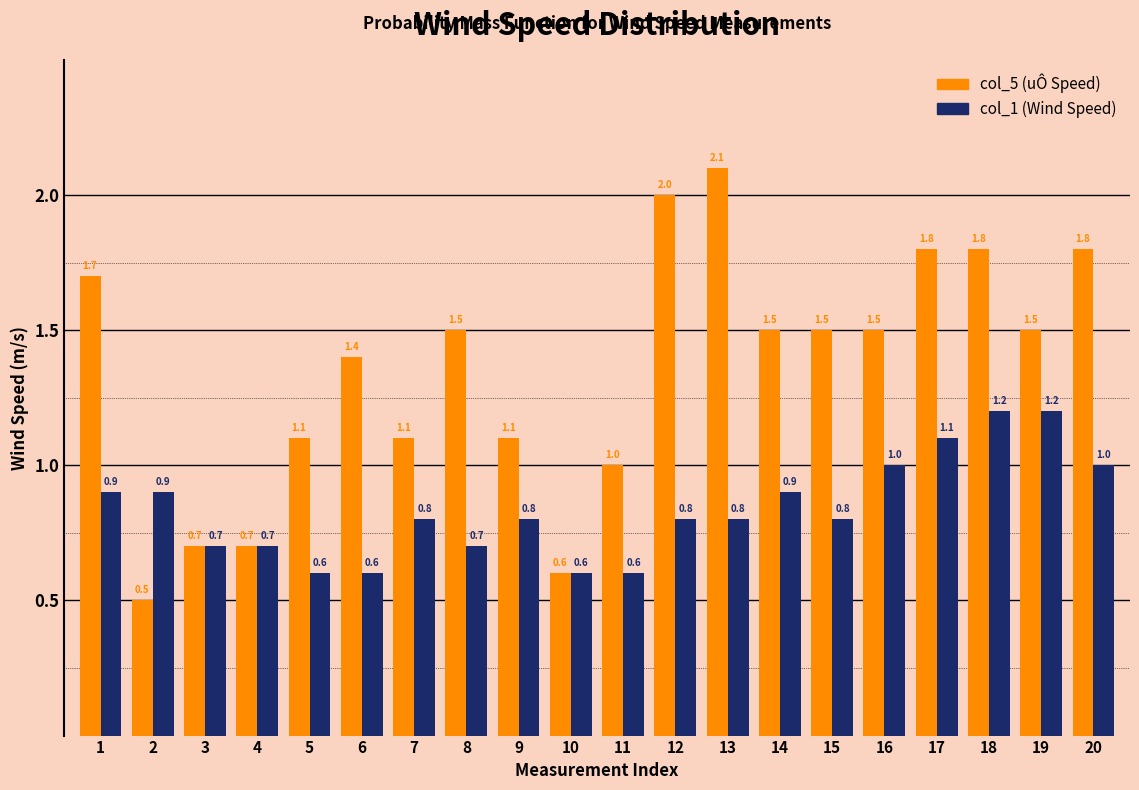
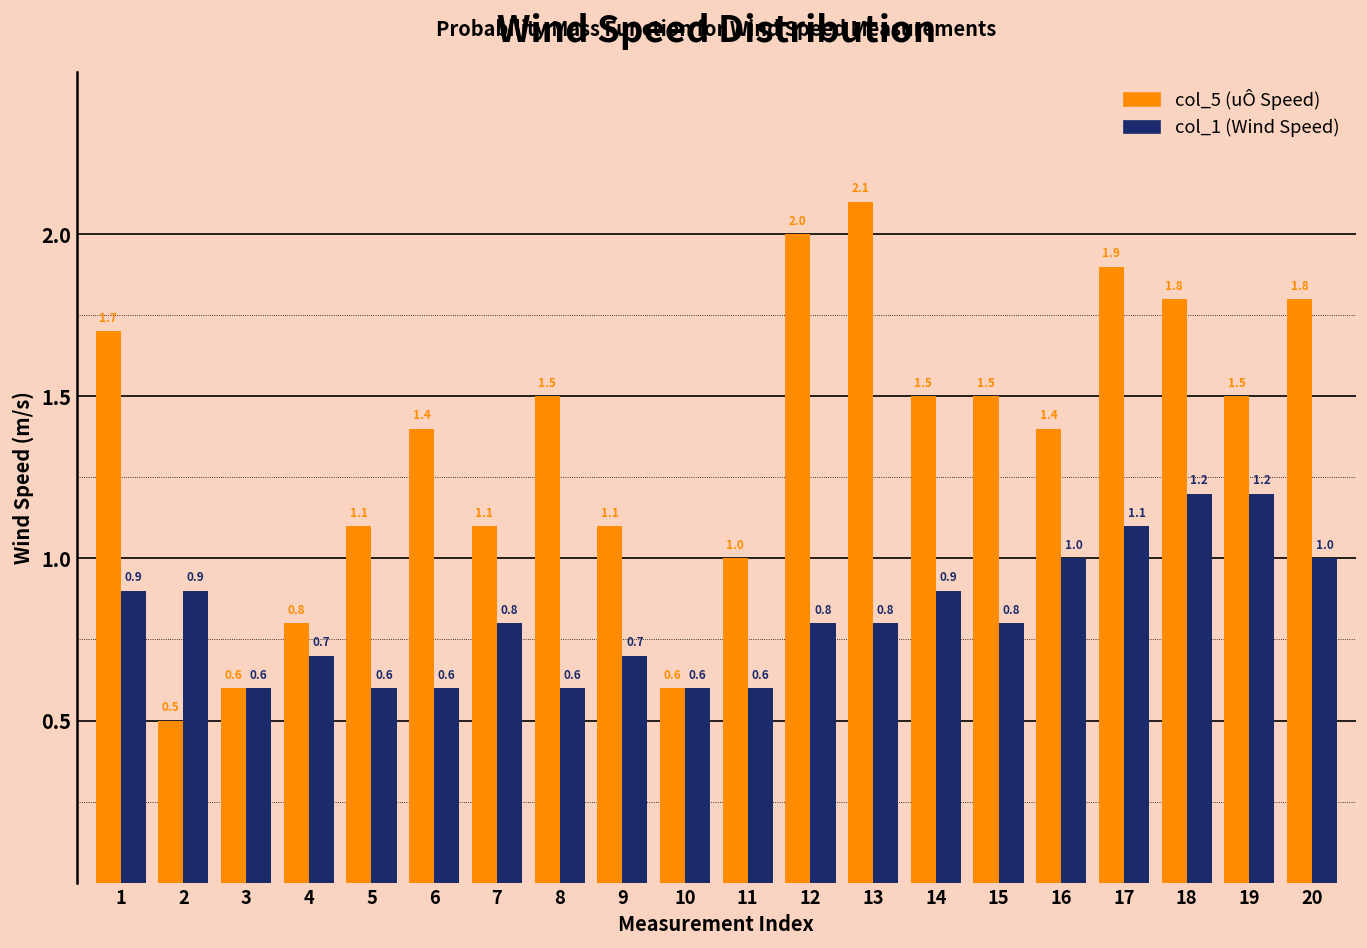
  {
    "col_5 (uÔ Speed)": {
      "1": 1.7,
      "2": 0.5,
-     "3": 0.7,
-     "4": 0.7,
+     "3": 0.6,
+     "4": 0.8,
      "5": 1.1,
      "6": 1.4,
      "7": 1.1,
      "8": 1.5,
      "9": 1.1,
      "10": 0.6,
      "11": 1.0,
      "12": 2.0,
      "13": 2.1,
      "14": 1.5,
      "15": 1.5,
-     "16": 1.5,
-     "17": 1.8,
+     "16": 1.4,
+     "17": 1.9,
      "18": 1.8,
      "19": 1.5,
      "20": 1.8
    },
    "col_1 (Wind Speed)": {
      "1": 0.9,
      "2": 0.9,
-     "3": 0.7,
+     "3": 0.6,
      "4": 0.7,
      "5": 0.6,
      "6": 0.6,
      "7": 0.8,
-     "8": 0.7,
-     "9": 0.8,
+     "8": 0.6,
+     "9": 0.7,
      "10": 0.6,
      "11": 0.6,
      "12": 0.8,
      "13": 0.8,
      "14": 0.9,
      "15": 0.8,
      "16": 1.0,
      "17": 1.1,
      "18": 1.2,
      "19": 1.2,
      "20": 1.0
    }
  }
